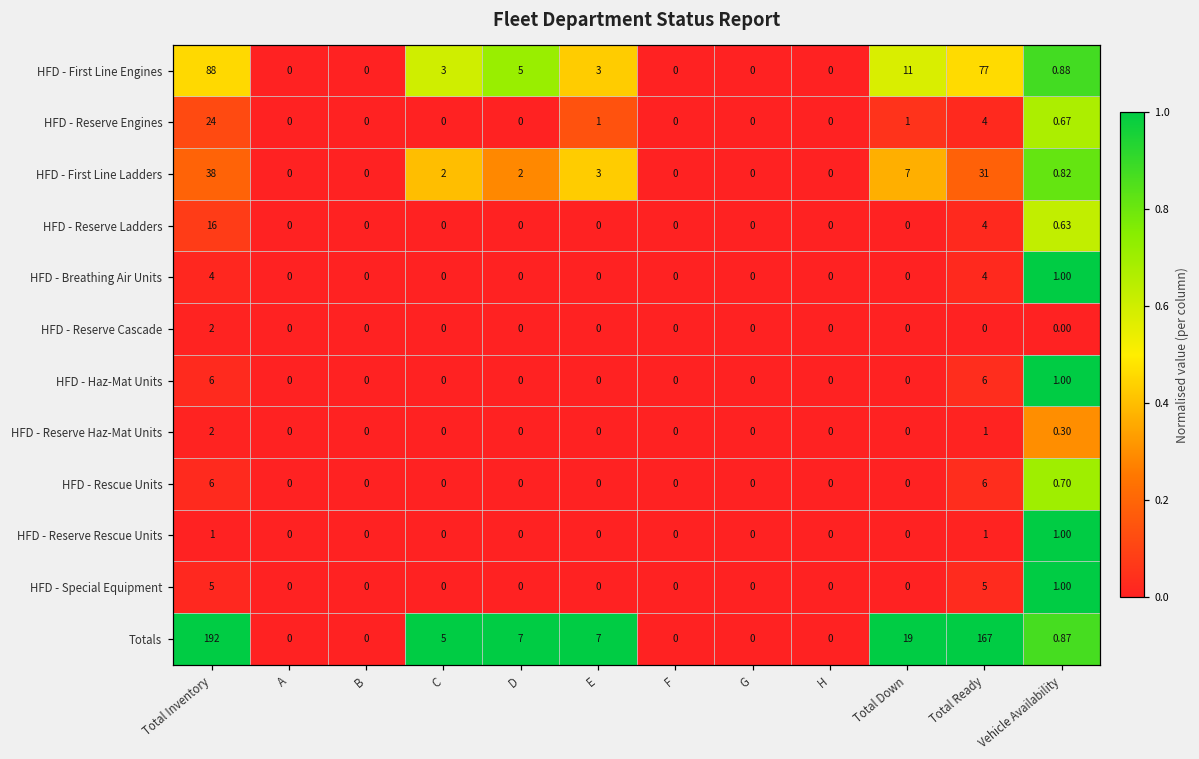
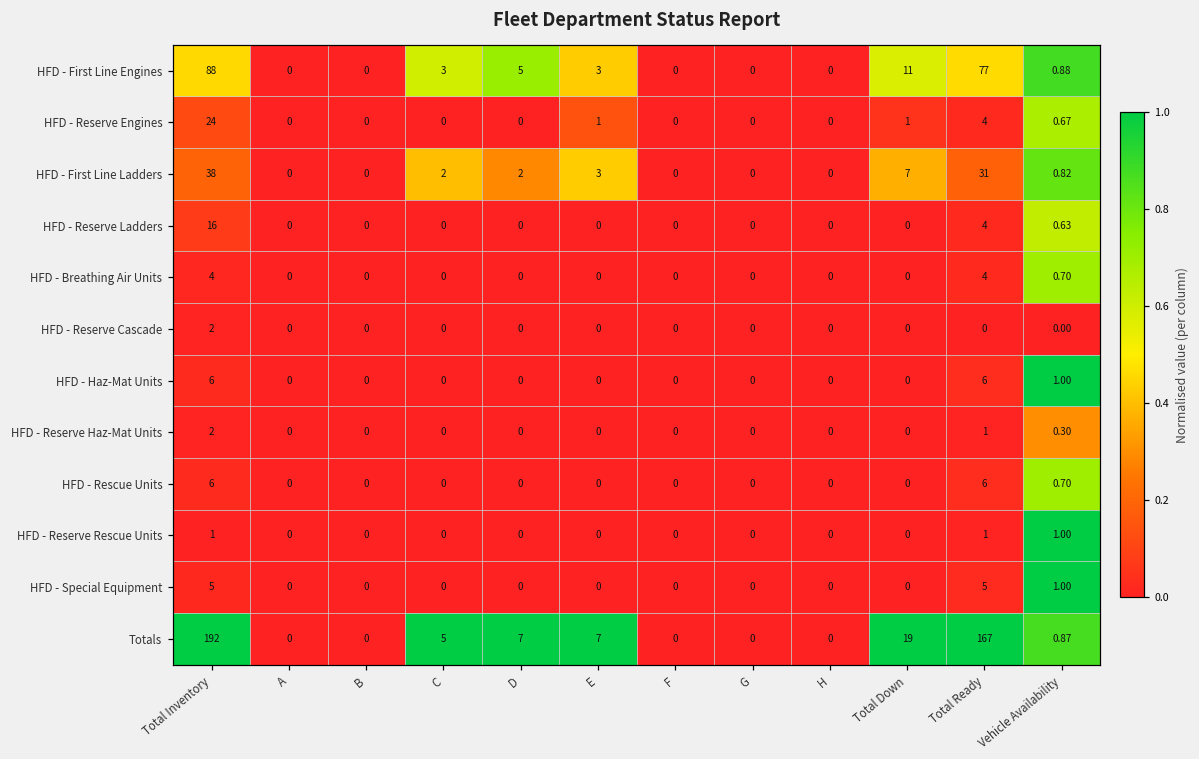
  {
    "HFD - First Line Engines": {
      "Total Inventory": 88,
      "A": 0,
      "B": 0,
      "C": 3,
      "D": 5,
      "E": 3,
      "F": 0,
      "G": 0,
      "H": 0,
      "Total Down": 11,
      "Total Ready": 77,
      "Vehicle Availability": 0.88
    },
    "HFD - Reserve Engines": {
      "Total Inventory": 24,
      "A": 0,
      "B": 0,
      "C": 0,
      "D": 0,
      "E": 1,
      "F": 0,
      "G": 0,
      "H": 0,
      "Total Down": 1,
      "Total Ready": 4,
      "Vehicle Availability": 0.67
    },
    "HFD - First Line Ladders": {
      "Total Inventory": 38,
      "A": 0,
      "B": 0,
      "C": 2,
      "D": 2,
      "E": 3,
      "F": 0,
      "G": 0,
      "H": 0,
      "Total Down": 7,
      "Total Ready": 31,
      "Vehicle Availability": 0.82
    },
    "HFD - Reserve Ladders": {
      "Total Inventory": 16,
      "A": 0,
      "B": 0,
      "C": 0,
      "D": 0,
      "E": 0,
      "F": 0,
      "G": 0,
      "H": 0,
      "Total Down": 0,
      "Total Ready": 4,
      "Vehicle Availability": 0.63
    },
    "HFD - Breathing Air Units": {
      "Total Inventory": 4,
      "A": 0,
      "B": 0,
      "C": 0,
      "D": 0,
      "E": 0,
      "F": 0,
      "G": 0,
      "H": 0,
      "Total Down": 0,
      "Total Ready": 4,
-     "Vehicle Availability": 1.00
+     "Vehicle Availability": 0.70
    },
    "HFD - Reserve Cascade": {
      "Total Inventory": 2,
      "A": 0,
      "B": 0,
      "C": 0,
      "D": 0,
      "E": 0,
      "F": 0,
      "G": 0,
      "H": 0,
      "Total Down": 0,
      "Total Ready": 0,
      "Vehicle Availability": 0.00
    },
    "HFD - Haz-Mat Units": {
      "Total Inventory": 6,
      "A": 0,
      "B": 0,
      "C": 0,
      "D": 0,
      "E": 0,
      "F": 0,
      "G": 0,
      "H": 0,
      "Total Down": 0,
      "Total Ready": 6,
      "Vehicle Availability": 1.00
    },
    "HFD - Reserve Haz-Mat Units": {
      "Total Inventory": 2,
      "A": 0,
      "B": 0,
      "C": 0,
      "D": 0,
      "E": 0,
      "F": 0,
      "G": 0,
      "H": 0,
      "Total Down": 0,
      "Total Ready": 1,
      "Vehicle Availability": 0.30
    },
    "HFD - Rescue Units": {
      "Total Inventory": 6,
      "A": 0,
      "B": 0,
      "C": 0,
      "D": 0,
      "E": 0,
      "F": 0,
      "G": 0,
      "H": 0,
      "Total Down": 0,
      "Total Ready": 6,
      "Vehicle Availability": 0.70
    },
    "HFD - Reserve Rescue Units": {
      "Total Inventory": 1,
      "A": 0,
      "B": 0,
      "C": 0,
      "D": 0,
      "E": 0,
      "F": 0,
      "G": 0,
      "H": 0,
      "Total Down": 0,
      "Total Ready": 1,
      "Vehicle Availability": 1.00
    },
    "HFD - Special Equipment": {
      "Total Inventory": 5,
      "A": 0,
      "B": 0,
      "C": 0,
      "D": 0,
      "E": 0,
      "F": 0,
      "G": 0,
      "H": 0,
      "Total Down": 0,
      "Total Ready": 5,
      "Vehicle Availability": 1.00
    },
    "Totals": {
      "Total Inventory": 192,
      "A": 0,
      "B": 0,
      "C": 5,
      "D": 7,
      "E": 7,
      "F": 0,
      "G": 0,
      "H": 0,
      "Total Down": 19,
      "Total Ready": 167,
      "Vehicle Availability": 0.87
    }
  }
